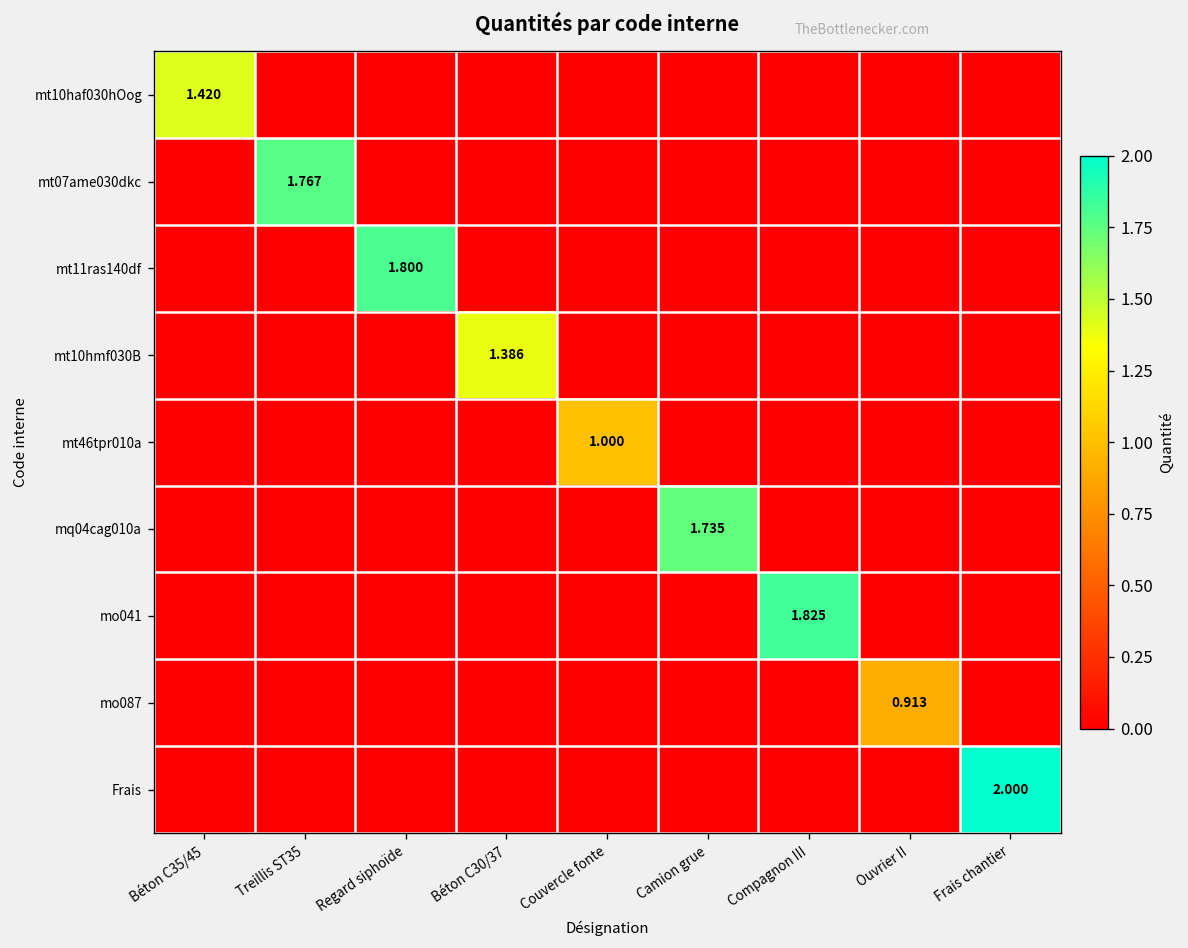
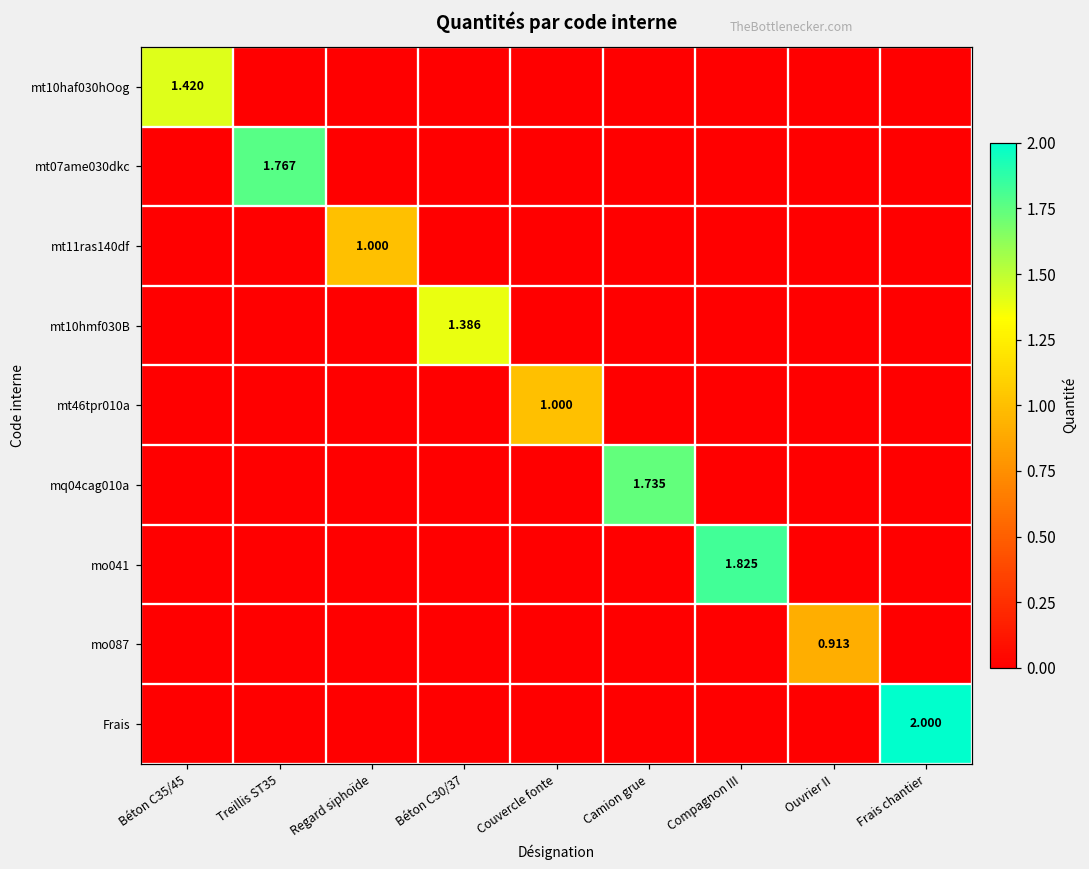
  {
    "mt10haf030hOog": {
      "Béton C35/45": 1.420
    },
    "mt07ame030dkc": {
      "Treillis ST35": 1.767
    },
    "mt11ras140df": {
-     "Regard siphoïde": 1.800
+     "Regard siphoïde": 1.000
    },
    "mt10hmf030B": {
      "Béton C30/37": 1.386
    },
    "mt46tpr010a": {
      "Couvercle fonte": 1.000
    },
    "mq04cag010a": {
      "Camion grue": 1.735
    },
    "mo041": {
      "Compagnon III": 1.825
    },
    "mo087": {
      "Ouvrier II": 0.913
    },
    "Frais": {
      "Frais chantier": 2.000
    }
  }
